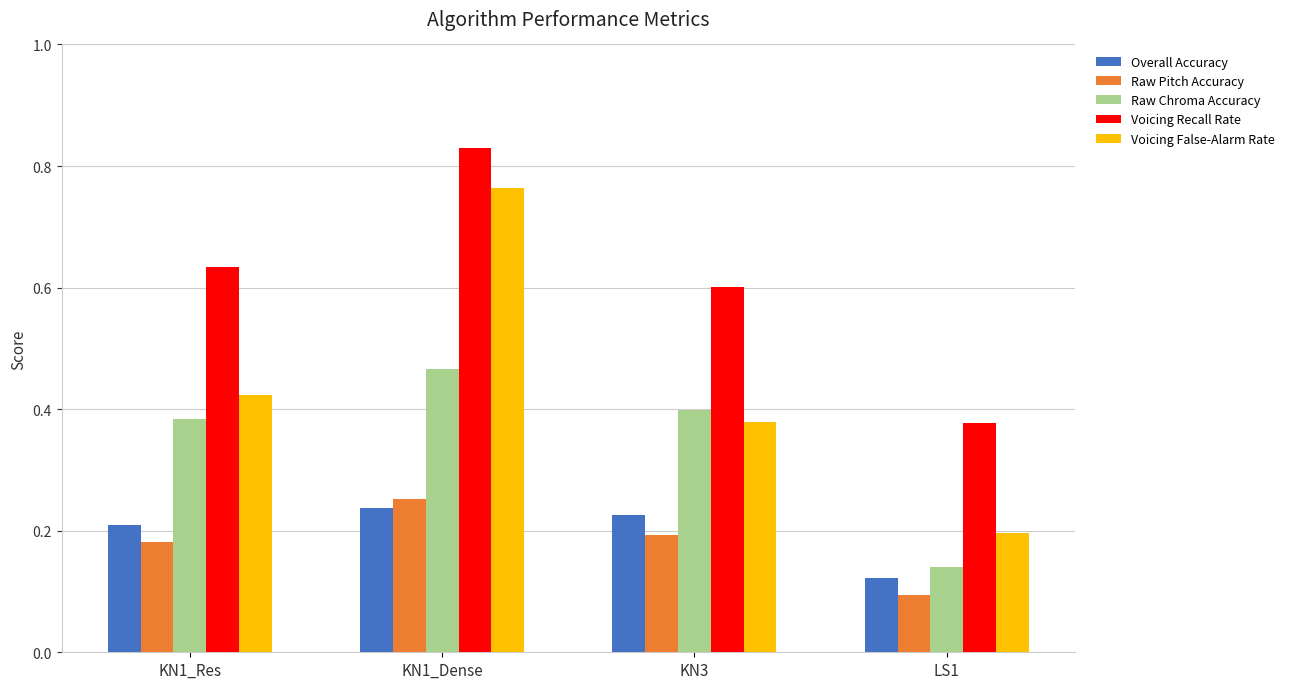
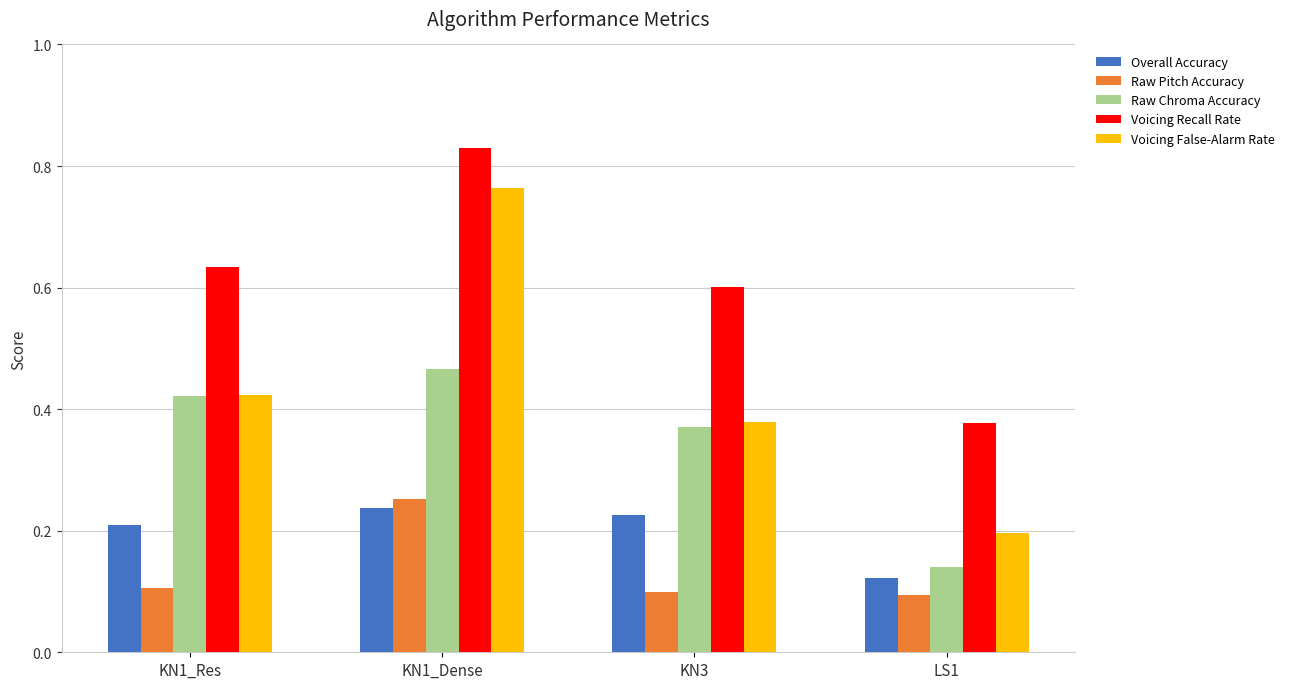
  {
    "Overall Accuracy": {
      "KN1_Res": 0.21,
      "KN1_Dense": 0.24,
      "KN3": 0.23,
      "LS1": 0.12
    },
    "Raw Pitch Accuracy": {
-     "KN1_Res": 0.18,
+     "KN1_Res": 0.11,
      "KN1_Dense": 0.25,
-     "KN3": 0.19,
+     "KN3": 0.10,
      "LS1": 0.09
    },
    "Raw Chroma Accuracy": {
-     "KN1_Res": 0.38,
+     "KN1_Res": 0.42,
      "KN1_Dense": 0.47,
-     "KN3": 0.40,
+     "KN3": 0.37,
      "LS1": 0.14
    },
    "Voicing Recall Rate": {
      "KN1_Res": 0.63,
      "KN1_Dense": 0.83,
      "KN3": 0.60,
      "LS1": 0.38
    },
    "Voicing False-Alarm Rate": {
      "KN1_Res": 0.42,
      "KN1_Dense": 0.76,
      "KN3": 0.38,
      "LS1": 0.20
    }
  }
